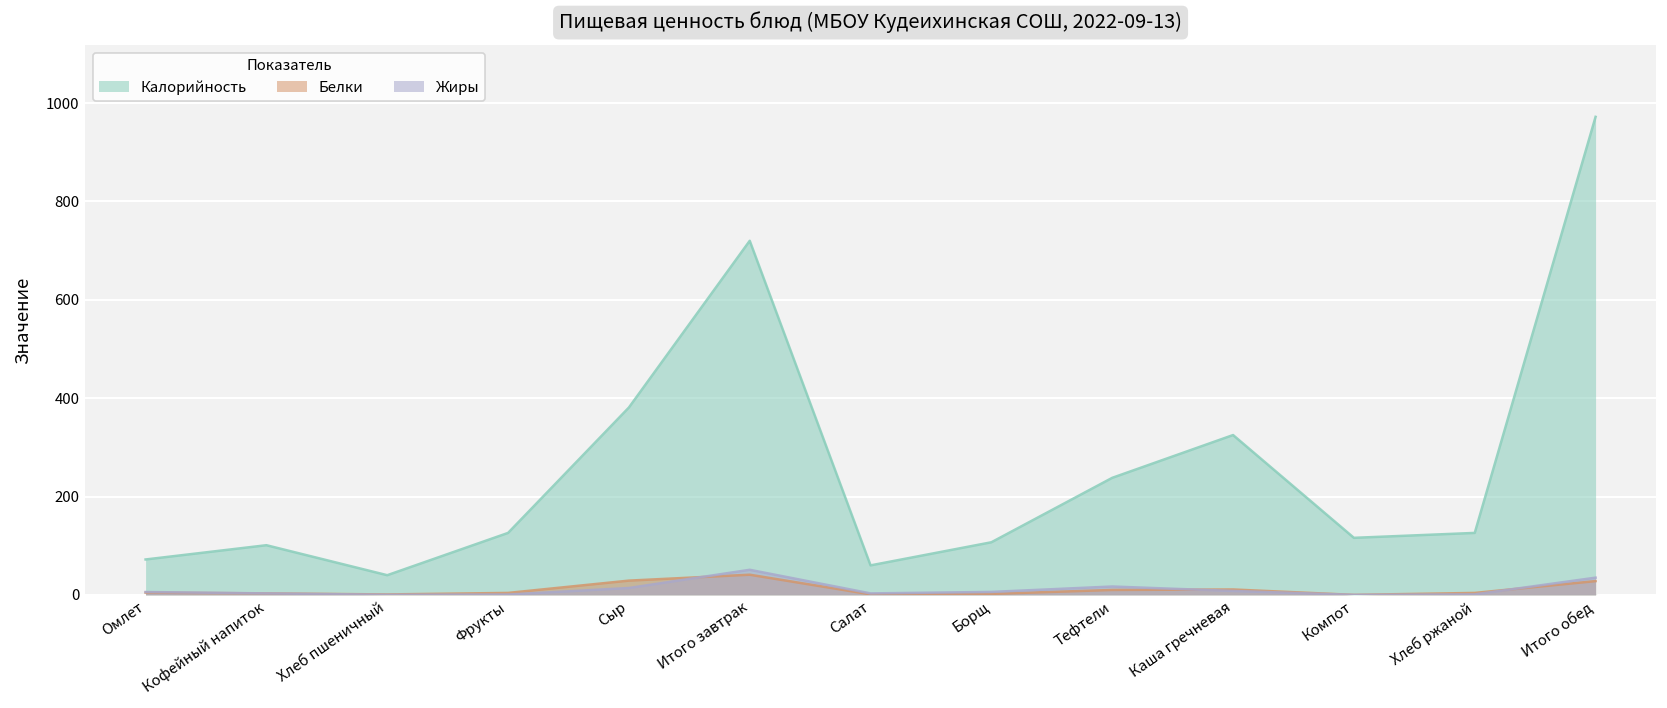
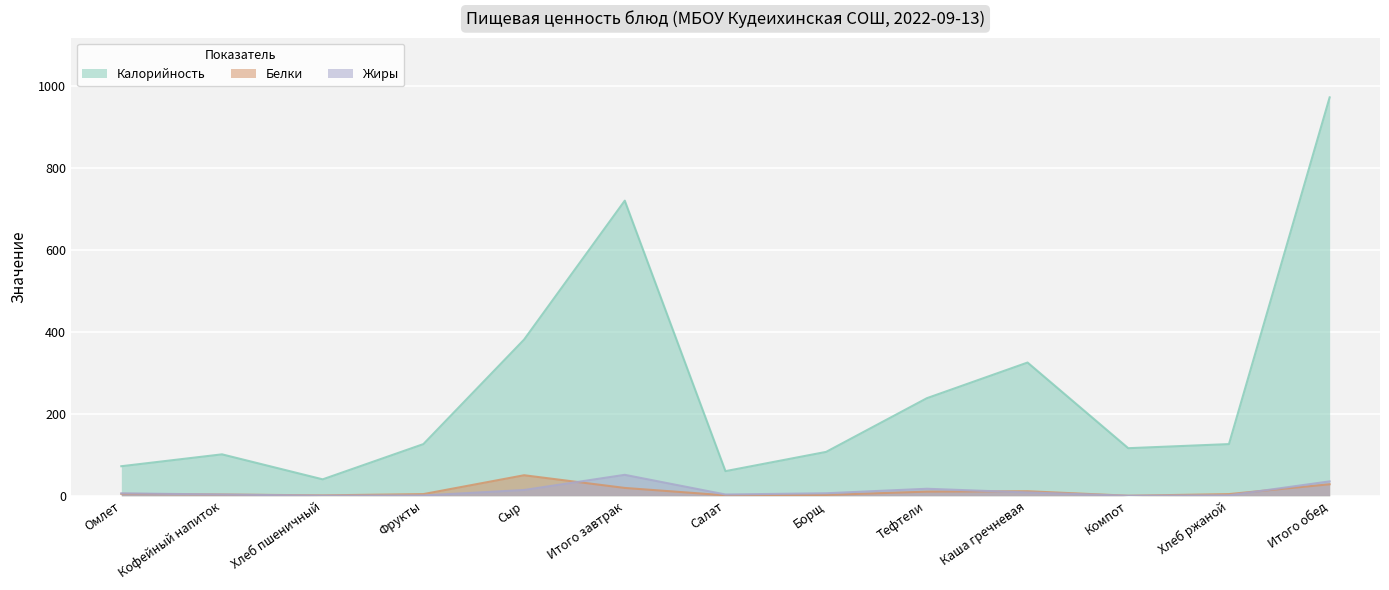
  {
    "Белки": {
-     "Сыр": 30,
-     "Итого завтрак": 40,
+     "Сыр": 50,
+     "Итого завтрак": 20,
      "Тефтели": 10,
      "Итого обед": 30
    }
  }
